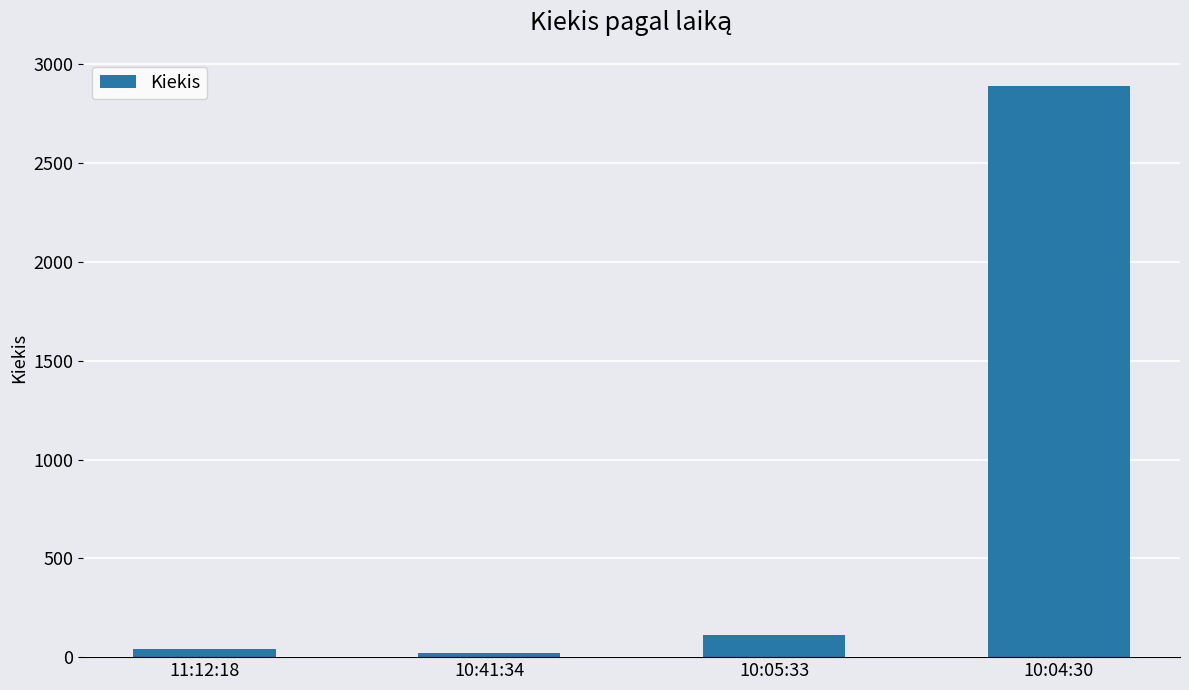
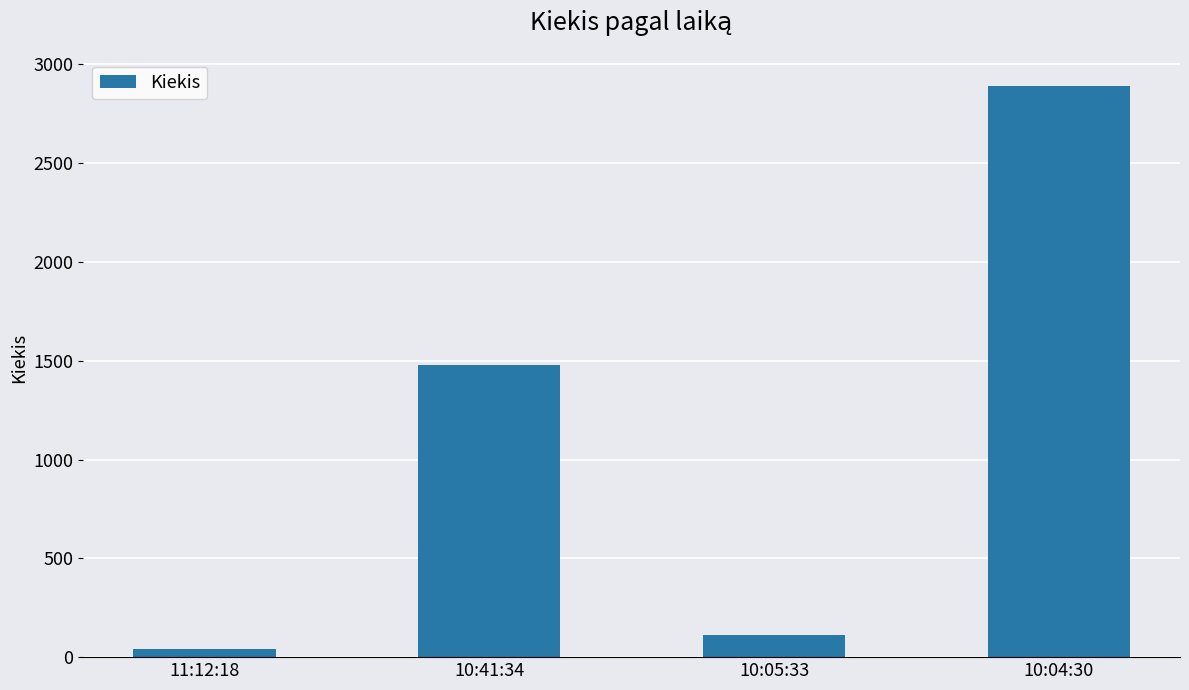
  {
    "11:12:18": 40,
-   "10:41:34": 20,
+   "10:41:34": 1480,
    "10:05:33": 110,
    "10:04:30": 2890
  }
